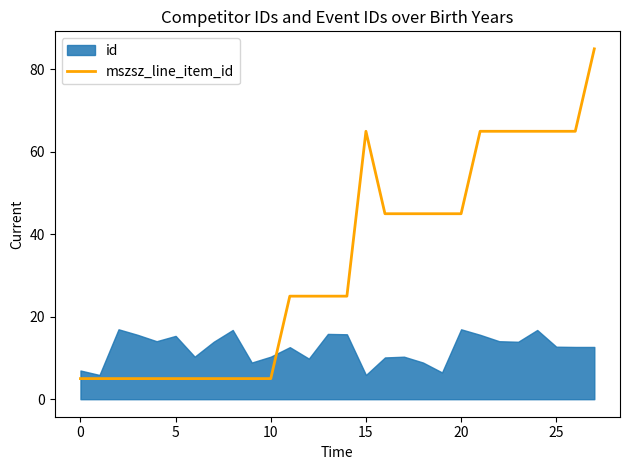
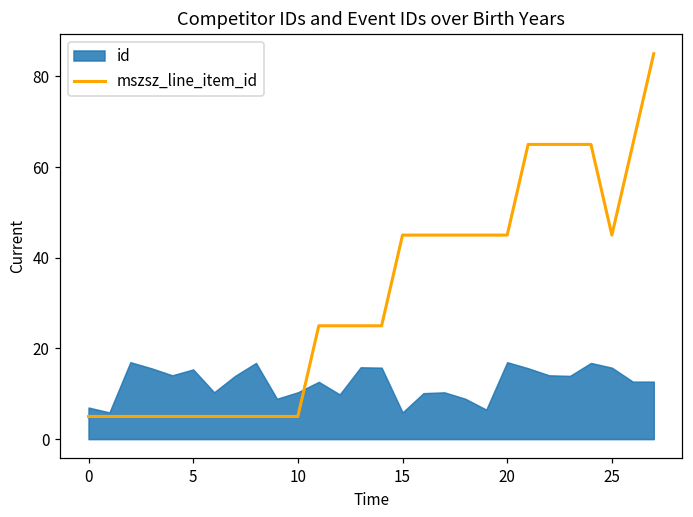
  {
    "mszsz_line_item_id": {
      "0": 5,
      "5": 5,
      "10": 5,
-     "15": 65,
+     "15": 45,
      "20": 45,
-     "25": 65
+     "25": 45
    },
    "id": {
      "0": 7,
      "5": 15,
      "10": 10,
      "15": 6,
      "20": 17,
-     "25": 13
+     "25": 16
    }
  }
